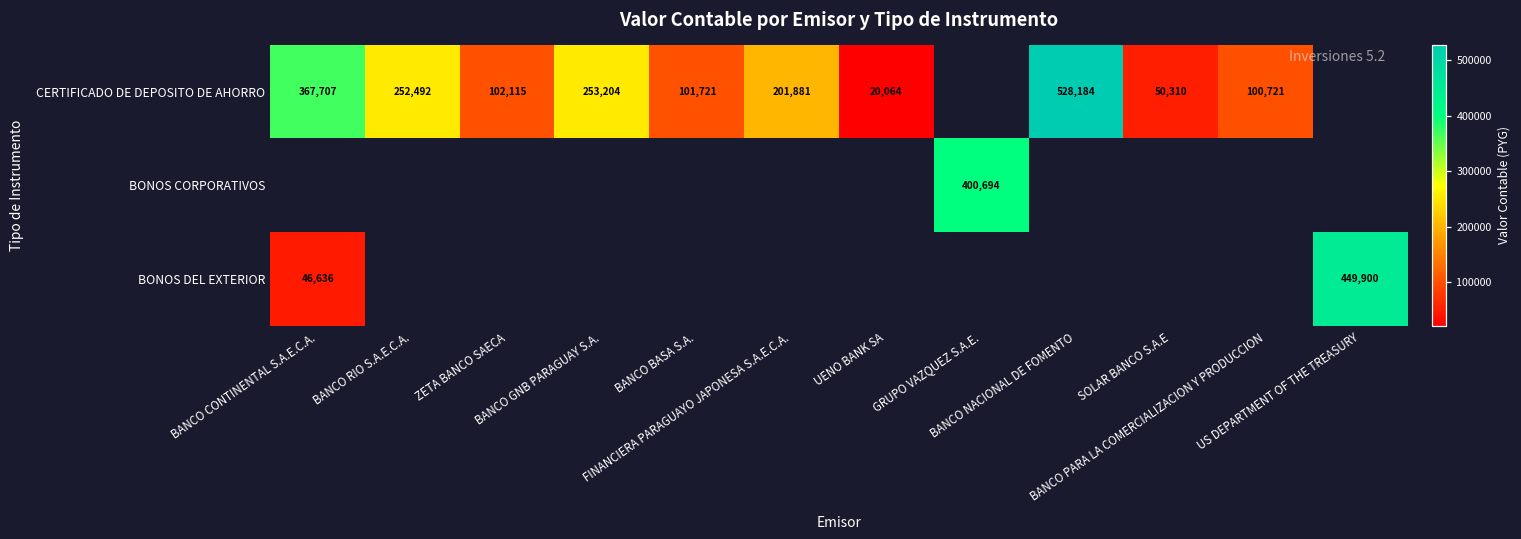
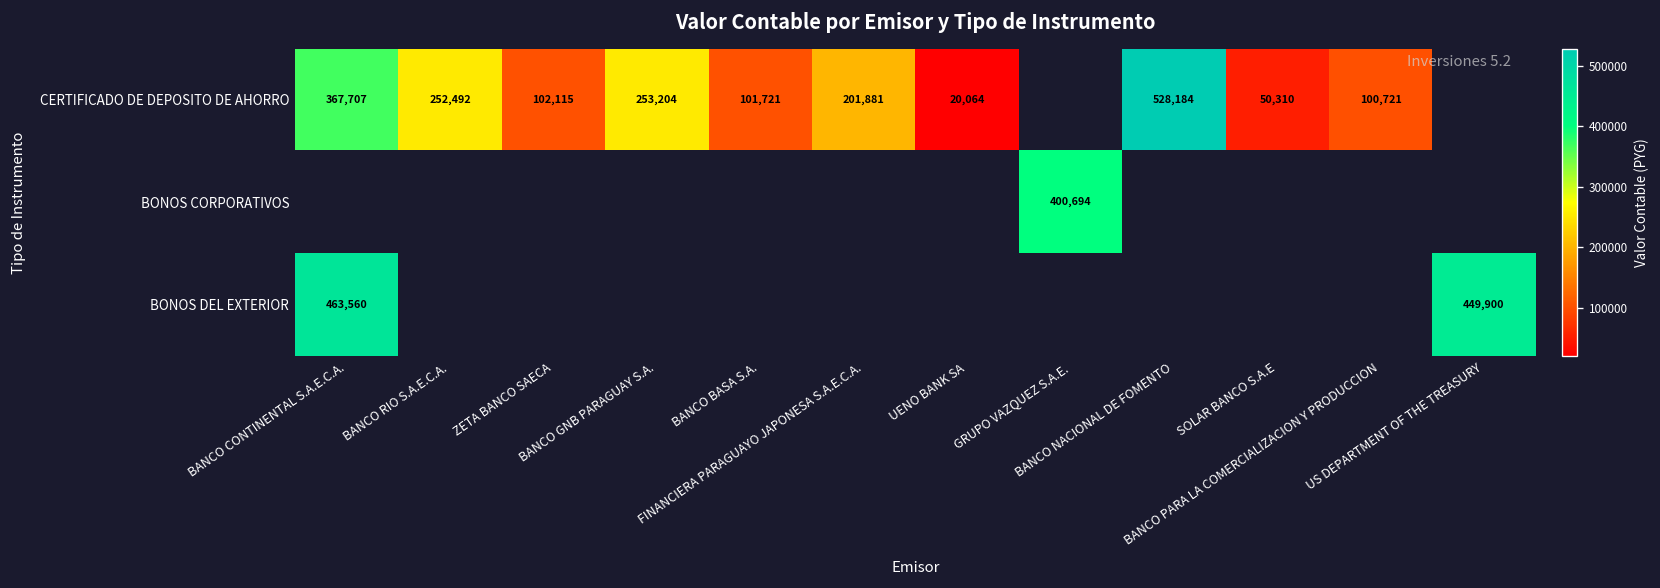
  {
    "CERTIFICADO DE DEPOSITO DE AHORRO": {
      "BANCO CONTINENTAL S.A.E.C.A.": "367,707",
      "BANCO RIO S.A.E.C.A.": "252,492",
      "ZETA BANCO SAECA": "102,115",
      "BANCO GNB PARAGUAY S.A.": "253,204",
      "BANCO BASA S.A.": "101,721",
      "FINANCIERA PARAGUAYO JAPONESA S.A.E.C.A.": "201,881",
      "UENO BANK SA": "20,064",
      "BANCO NACIONAL DE FOMENTO": "528,184",
      "SOLAR BANCO S.A.E": "50,310",
      "BANCO PARA LA COMERCIALIZACION Y PRODUCCION": "100,721"
    },
    "BONOS CORPORATIVOS": {
      "GRUPO VAZQUEZ S.A.E.": "400,694"
    },
    "BONOS DEL EXTERIOR": {
-     "BANCO CONTINENTAL S.A.E.C.A.": "46,636",
+     "BANCO CONTINENTAL S.A.E.C.A.": "463,560",
      "US DEPARTMENT OF THE TREASURY": "449,900"
    }
  }
